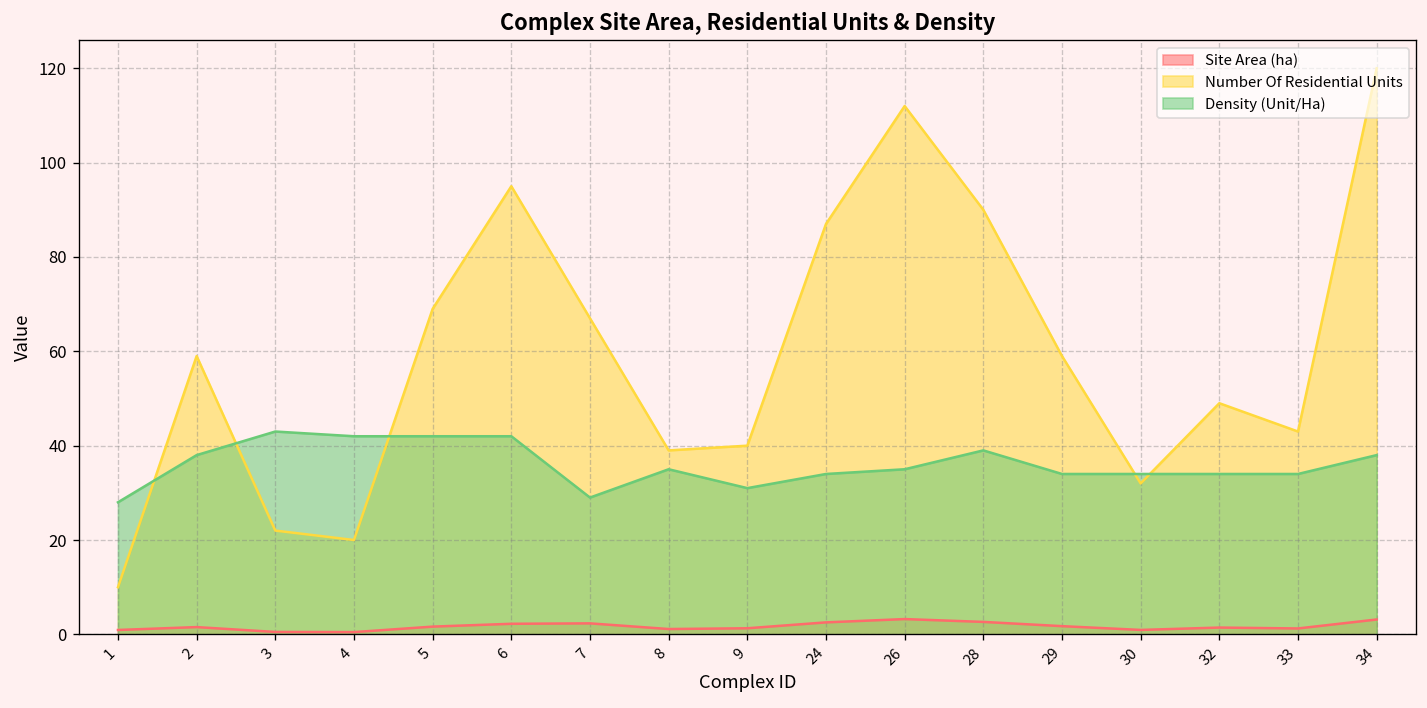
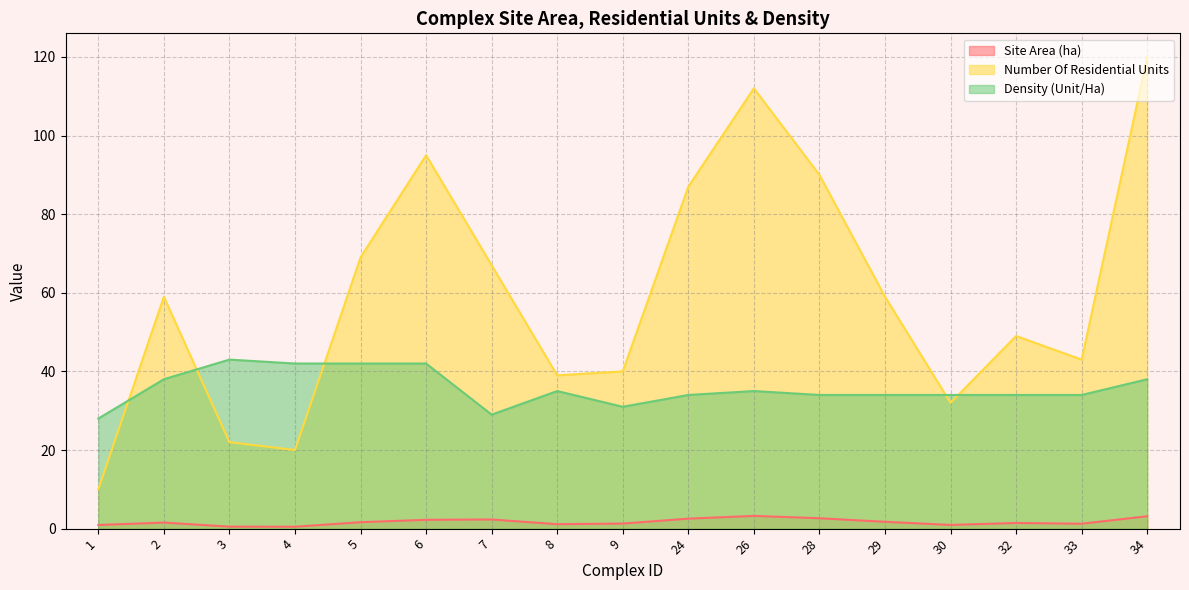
  {
    "Site Area (ha)": {
      "1": 1,
      "2": 2,
      "3": 1,
      "4": 0,
      "5": 2,
      "6": 2,
      "7": 2,
      "8": 1,
      "9": 1,
      "24": 3,
      "26": 3,
      "28": 3,
      "29": 2,
      "30": 1,
      "32": 1,
      "33": 1,
      "34": 3
    },
    "Number Of Residential Units": {
      "1": 10,
      "2": 59,
      "3": 22,
      "4": 20,
      "5": 69,
      "6": 95,
      "7": 67,
      "8": 39,
      "9": 40,
      "24": 87,
      "26": 112,
      "28": 90,
      "29": 59,
      "30": 32,
      "32": 49,
      "33": 43
    },
    "Density (Unit/Ha)": {
      "1": 28,
      "2": 38,
      "3": 43,
      "4": 42,
      "5": 42,
      "6": 42,
      "7": 29,
      "8": 35,
      "9": 31,
      "24": 34,
      "26": 35,
-     "28": 39,
+     "28": 34,
      "29": 34,
      "30": 34,
      "32": 34,
      "33": 34,
      "34": 38
    }
  }
